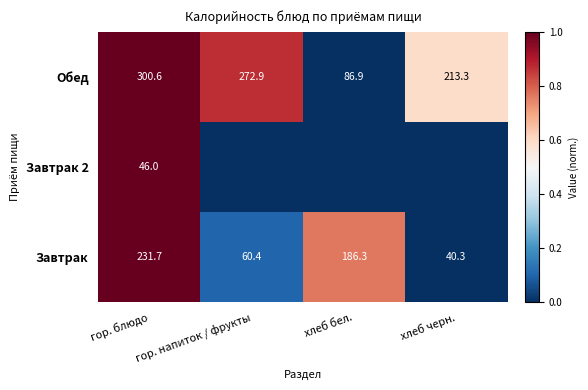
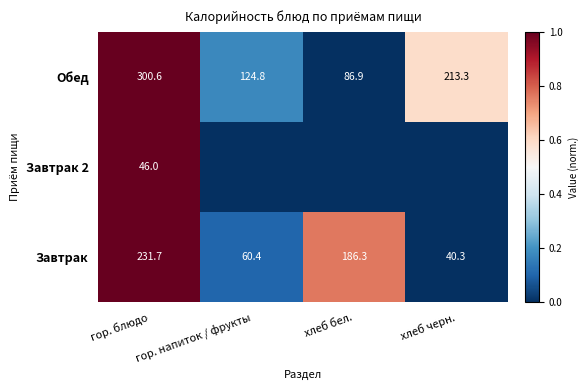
  {
    "Обед": {
      "гор. блюдо": 300.6,
-     "гор. напиток / фрукты": 272.9,
+     "гор. напиток / фрукты": 124.8,
      "хлеб бел.": 86.9,
      "хлеб черн.": 213.3
    },
    "Завтрак 2": {
      "гор. блюдо": 46.0
    },
    "Завтрак": {
      "гор. блюдо": 231.7,
      "гор. напиток / фрукты": 60.4,
      "хлеб бел.": 186.3,
      "хлеб черн.": 40.3
    }
  }
